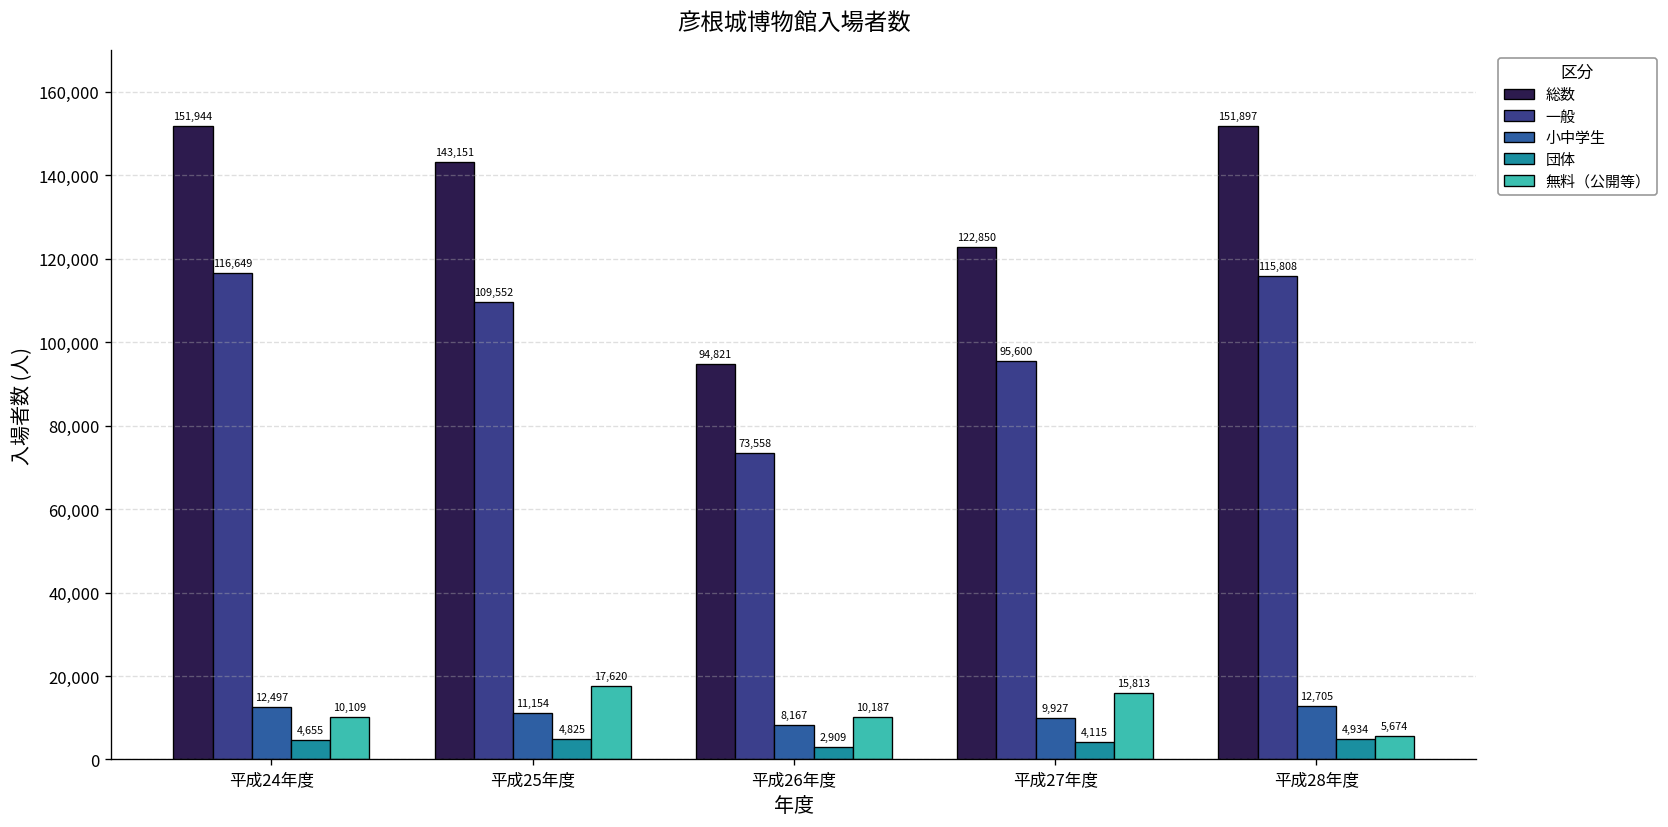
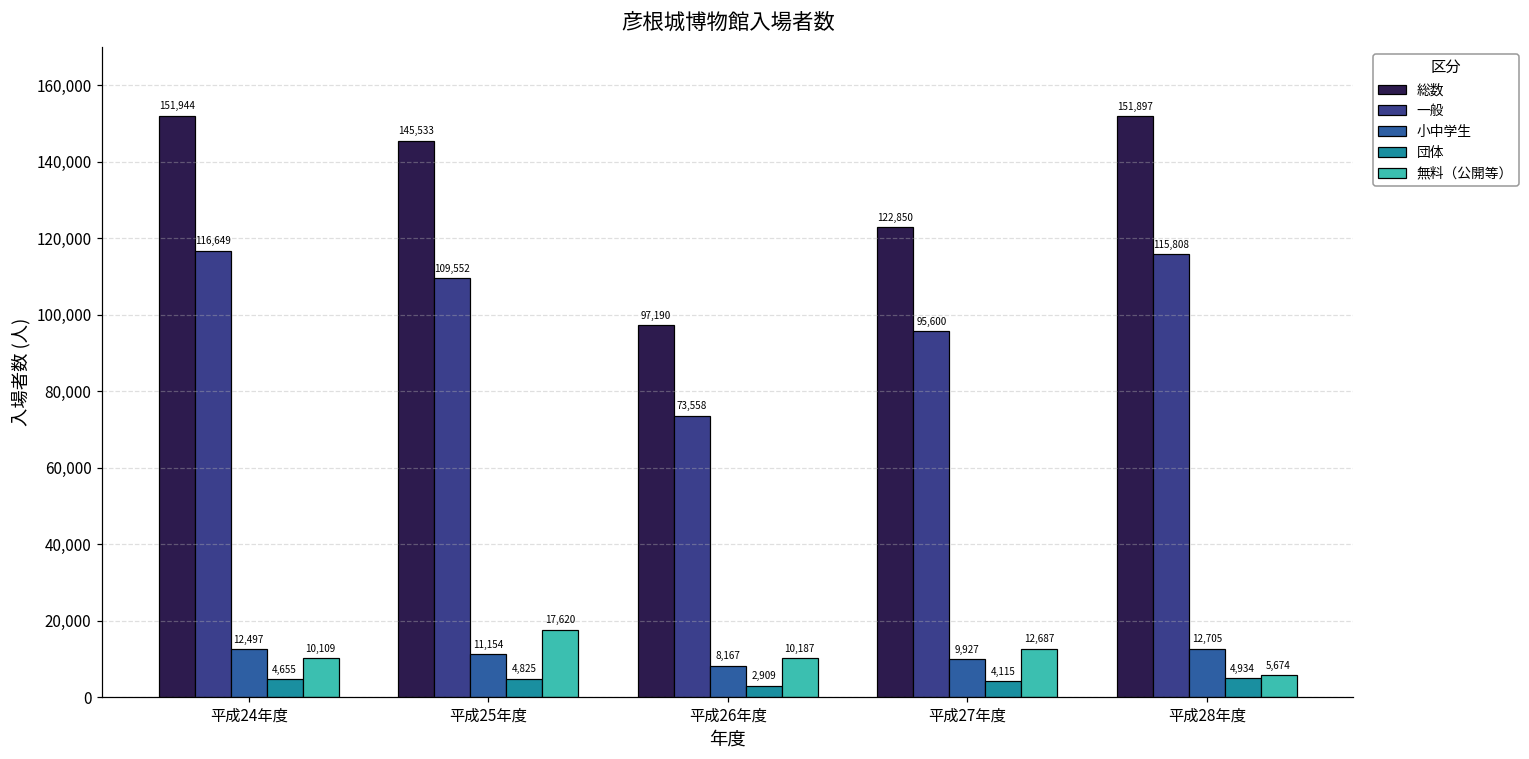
  {
    "総数": {
      "平成24年度": "151,944",
-     "平成25年度": "143,151",
-     "平成26年度": "94,821",
+     "平成25年度": "145,533",
+     "平成26年度": "97,190",
      "平成27年度": "122,850",
      "平成28年度": "151,897"
    },
    "無料（公開等）": {
      "平成24年度": "10,109",
      "平成25年度": "17,620",
      "平成26年度": "10,187",
-     "平成27年度": "15,813",
+     "平成27年度": "12,687",
      "平成28年度": "5,674"
    }
  }
